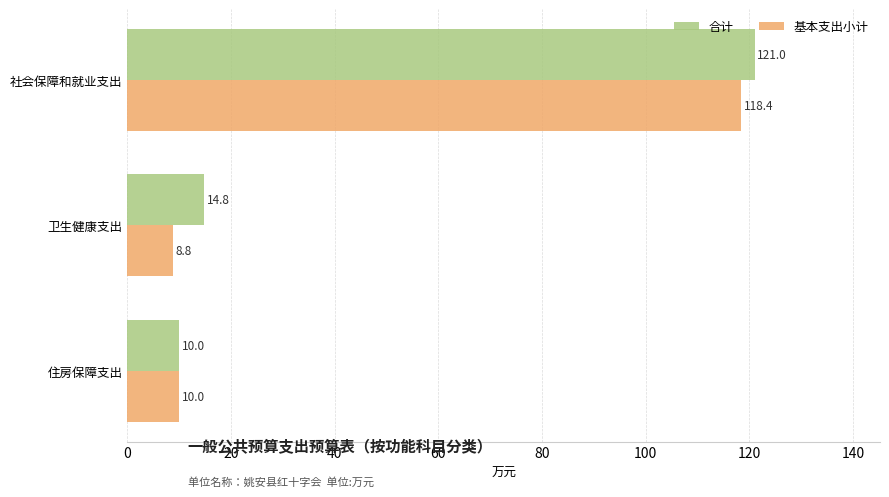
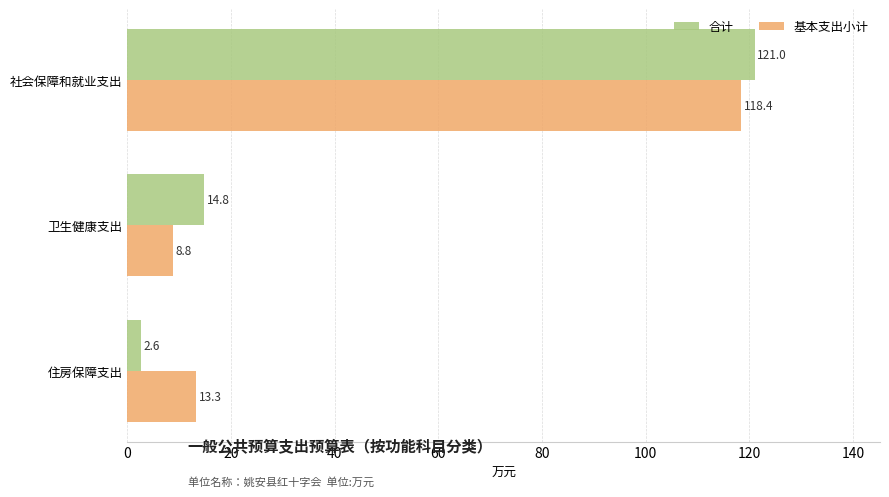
  {
    "合计": {
      "社会保障和就业支出": 121.0,
      "卫生健康支出": 14.8,
-     "住房保障支出": 10.0
+     "住房保障支出": 2.6
    },
    "基本支出小计": {
      "社会保障和就业支出": 118.4,
      "卫生健康支出": 8.8,
-     "住房保障支出": 10.0
+     "住房保障支出": 13.3
    }
  }
